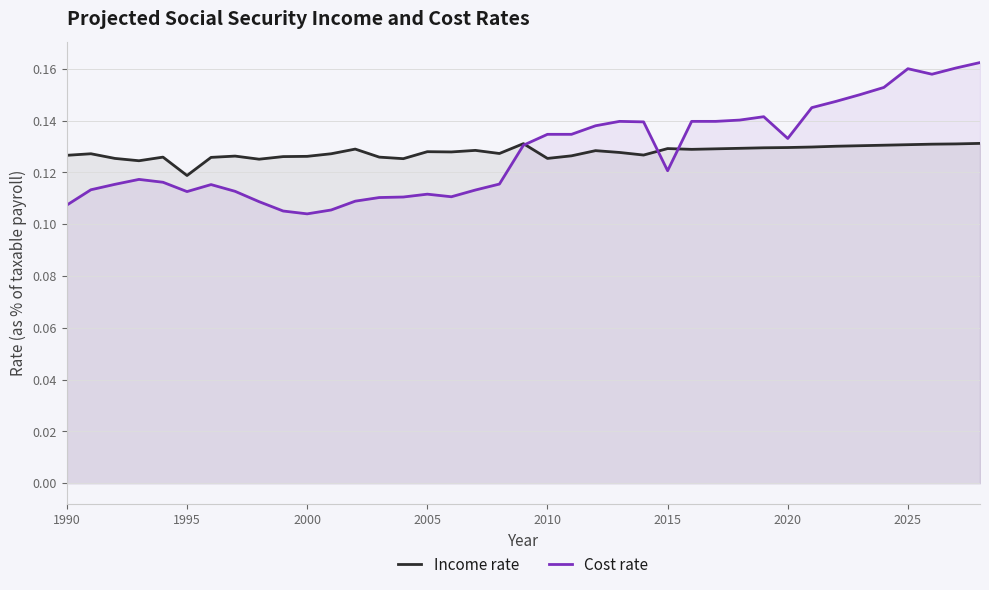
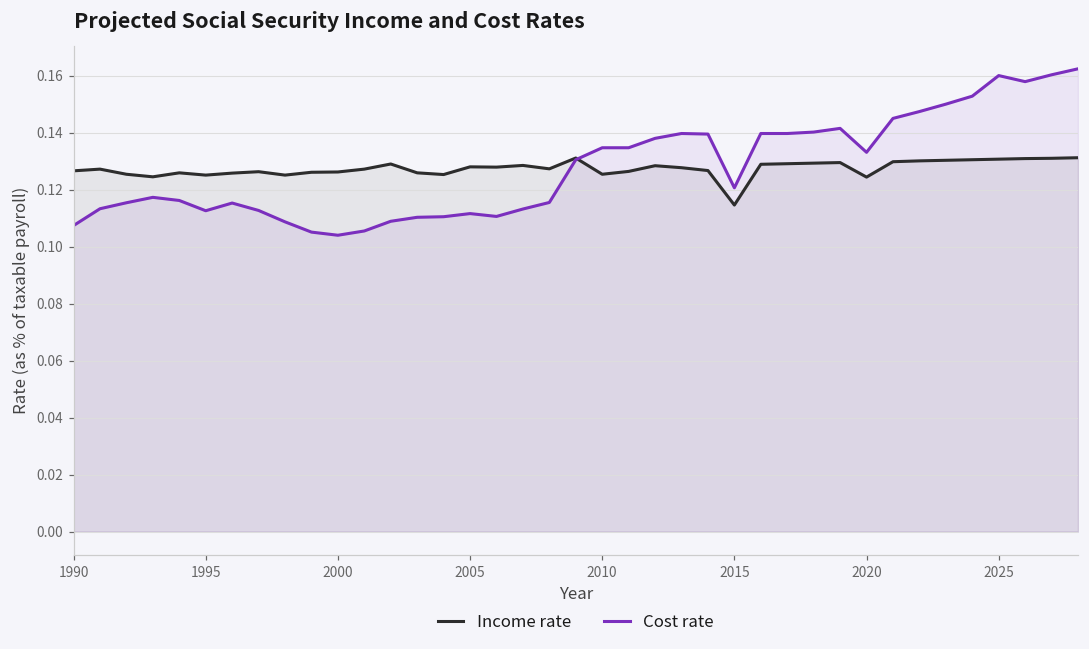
  {
    "Income rate": {
      "1990": 0.127,
-     "1995": 0.119,
+     "1995": 0.125,
      "2000": 0.126,
      "2005": 0.128,
      "2010": 0.125,
-     "2015": 0.129,
-     "2020": 0.130,
+     "2015": 0.115,
+     "2020": 0.124,
      "2025": 0.131
    },
    "Cost rate": {
      "1990": 0.107,
      "1995": 0.113,
      "2000": 0.104,
      "2005": 0.112,
      "2010": 0.135,
      "2015": 0.121,
      "2020": 0.133,
      "2025": 0.160
    }
  }
